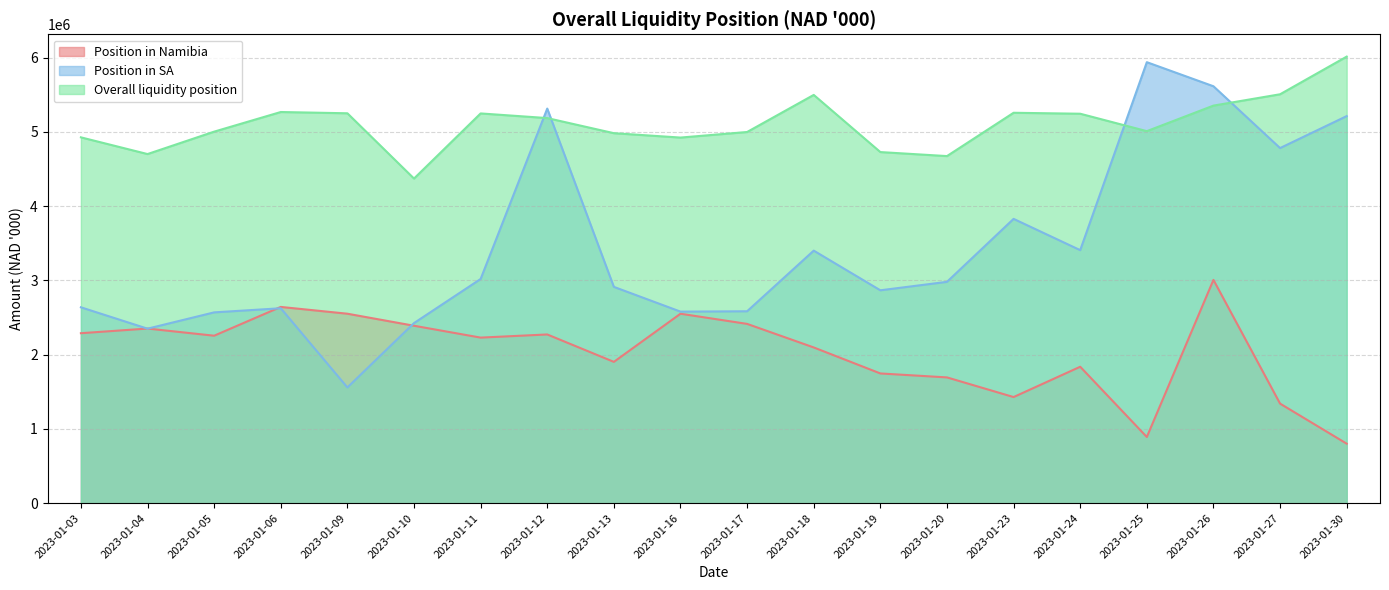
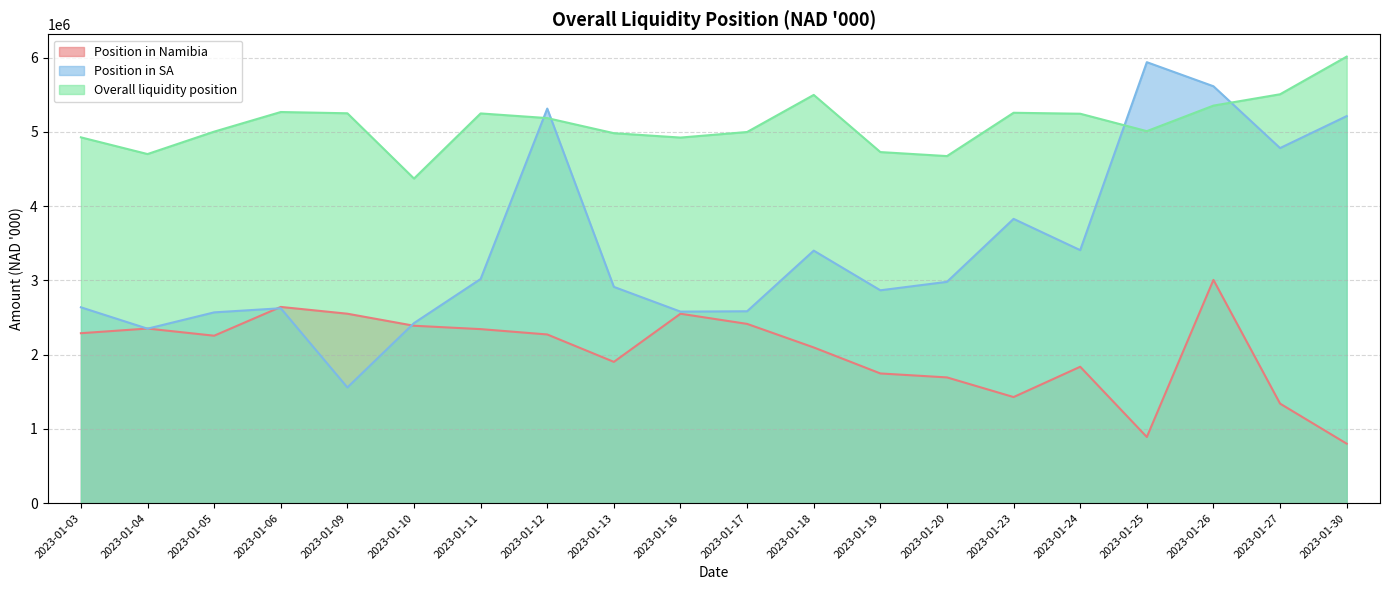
  {
    "Position in Namibia": {
      "2023-01-03": 2300000,
      "2023-01-05": 2300000,
      "2023-01-09": 2600000,
      "2023-01-10": 2400000,
-     "2023-01-11": 2200000,
+     "2023-01-11": 2300000,
      "2023-01-12": 2300000,
      "2023-01-13": 1900000,
      "2023-01-17": 2400000,
      "2023-01-18": 2100000,
      "2023-01-19": 1700000,
      "2023-01-20": 1700000,
      "2023-01-23": 1400000,
      "2023-01-24": 1800000,
      "2023-01-25": 900000,
      "2023-01-26": 3000000,
      "2023-01-27": 1300000,
      "2023-01-30": 800000
    },
    "Position in SA": {
      "2023-01-03": 2600000,
      "2023-01-05": 2600000,
      "2023-01-09": 1600000,
      "2023-01-10": 2400000,
      "2023-01-11": 3000000,
      "2023-01-12": 5300000,
      "2023-01-13": 2900000,
      "2023-01-17": 2600000,
      "2023-01-18": 3400000,
      "2023-01-19": 2900000,
      "2023-01-20": 3000000,
      "2023-01-23": 3800000,
      "2023-01-24": 3400000,
      "2023-01-25": 5900000,
      "2023-01-26": 5600000,
      "2023-01-27": 4800000,
      "2023-01-30": 5200000
    },
    "Overall liquidity position": {
      "2023-01-03": 4900000,
      "2023-01-04": 4700000,
      "2023-01-05": 5000000,
      "2023-01-06": 5300000,
      "2023-01-09": 5200000,
      "2023-01-10": 4400000,
      "2023-01-11": 5200000,
      "2023-01-12": 5200000,
      "2023-01-13": 5000000,
      "2023-01-16": 4900000,
      "2023-01-17": 5000000,
      "2023-01-18": 5500000,
      "2023-01-19": 4700000,
      "2023-01-20": 4700000,
      "2023-01-23": 5300000,
      "2023-01-24": 5200000,
      "2023-01-25": 5000000,
      "2023-01-26": 5400000,
      "2023-01-27": 5500000,
      "2023-01-30": 6000000
    }
  }
